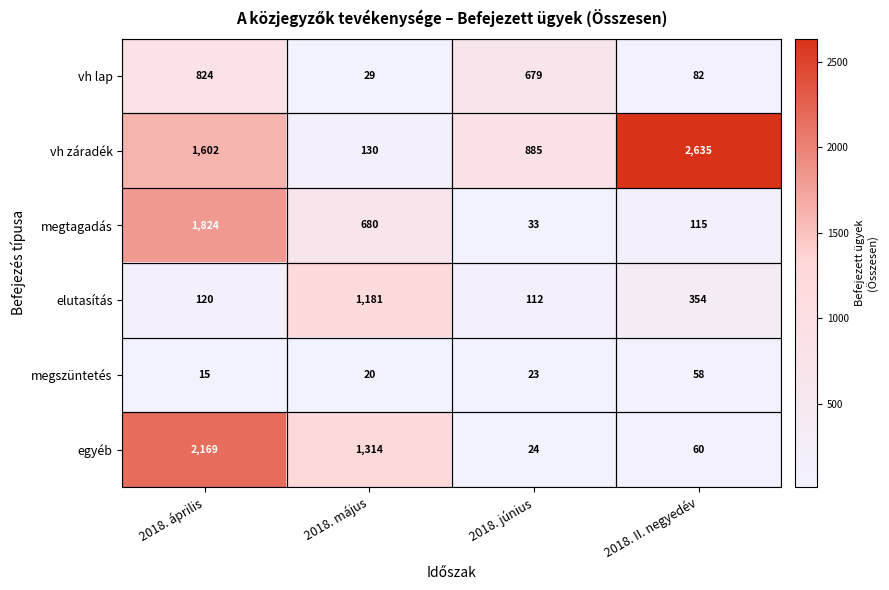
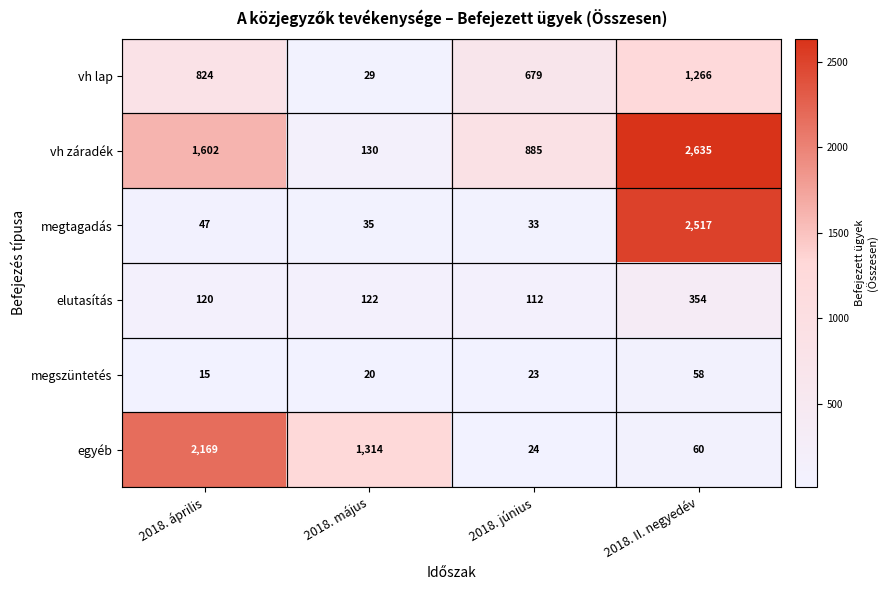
  {
    "vh lap": {
      "2018. április": "824",
      "2018. május": "29",
      "2018. június": "679",
-     "2018. II. negyedév": "82"
+     "2018. II. negyedév": "1,266"
    },
    "vh záradék": {
      "2018. április": "1,602",
      "2018. május": "130",
      "2018. június": "885",
      "2018. II. negyedév": "2,635"
    },
    "megtagadás": {
-     "2018. április": "1,824",
-     "2018. május": "680",
+     "2018. április": "47",
+     "2018. május": "35",
      "2018. június": "33",
-     "2018. II. negyedév": "115"
+     "2018. II. negyedév": "2,517"
    },
    "elutasítás": {
      "2018. április": "120",
-     "2018. május": "1,181",
+     "2018. május": "122",
      "2018. június": "112",
      "2018. II. negyedév": "354"
    },
    "megszüntetés": {
      "2018. április": "15",
      "2018. május": "20",
      "2018. június": "23",
      "2018. II. negyedév": "58"
    },
    "egyéb": {
      "2018. április": "2,169",
      "2018. május": "1,314",
      "2018. június": "24",
      "2018. II. negyedév": "60"
    }
  }
